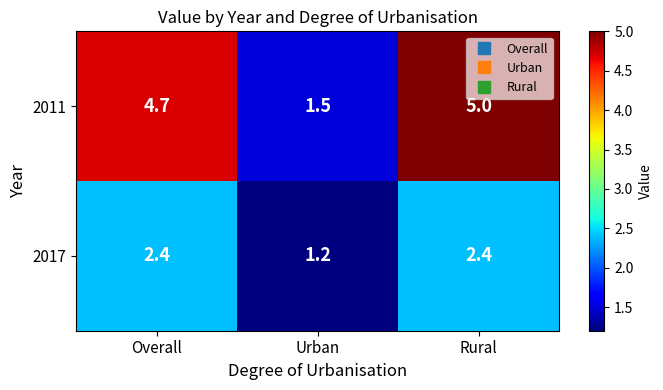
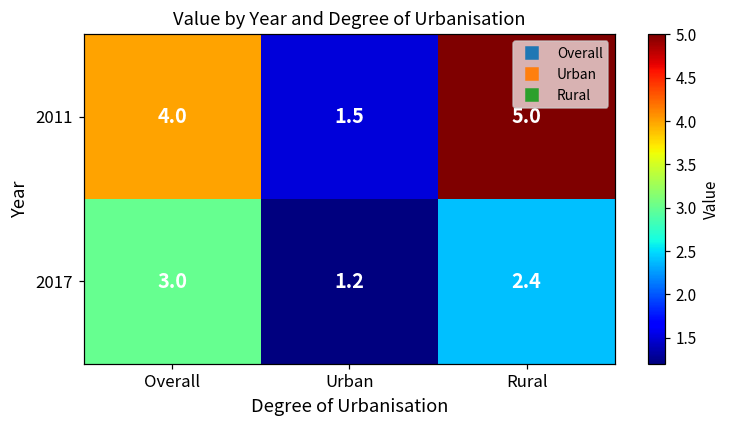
  {
    "2011": {
-     "Overall": 4.7,
+     "Overall": 4.0,
      "Urban": 1.5
    },
    "2017": {
-     "Overall": 2.4,
+     "Overall": 3.0,
      "Urban": 1.2,
      "Rural": 2.4
    }
  }
